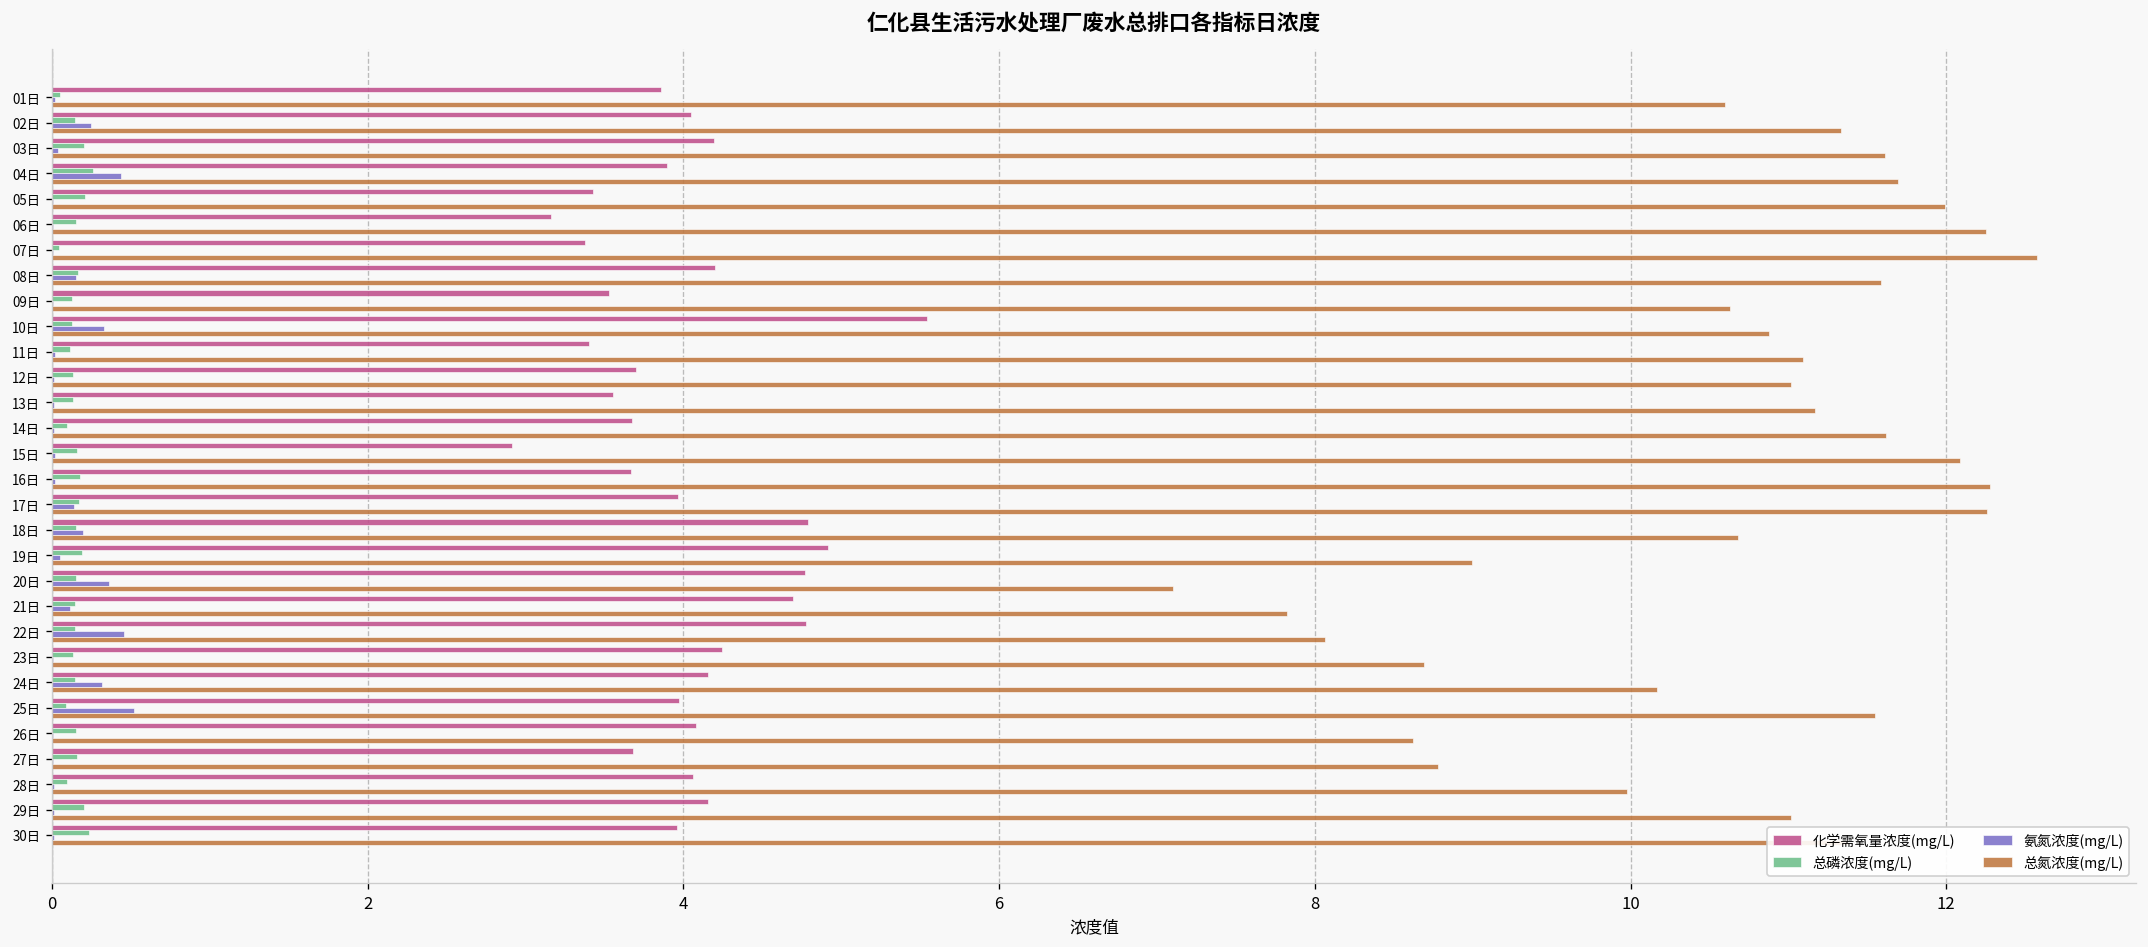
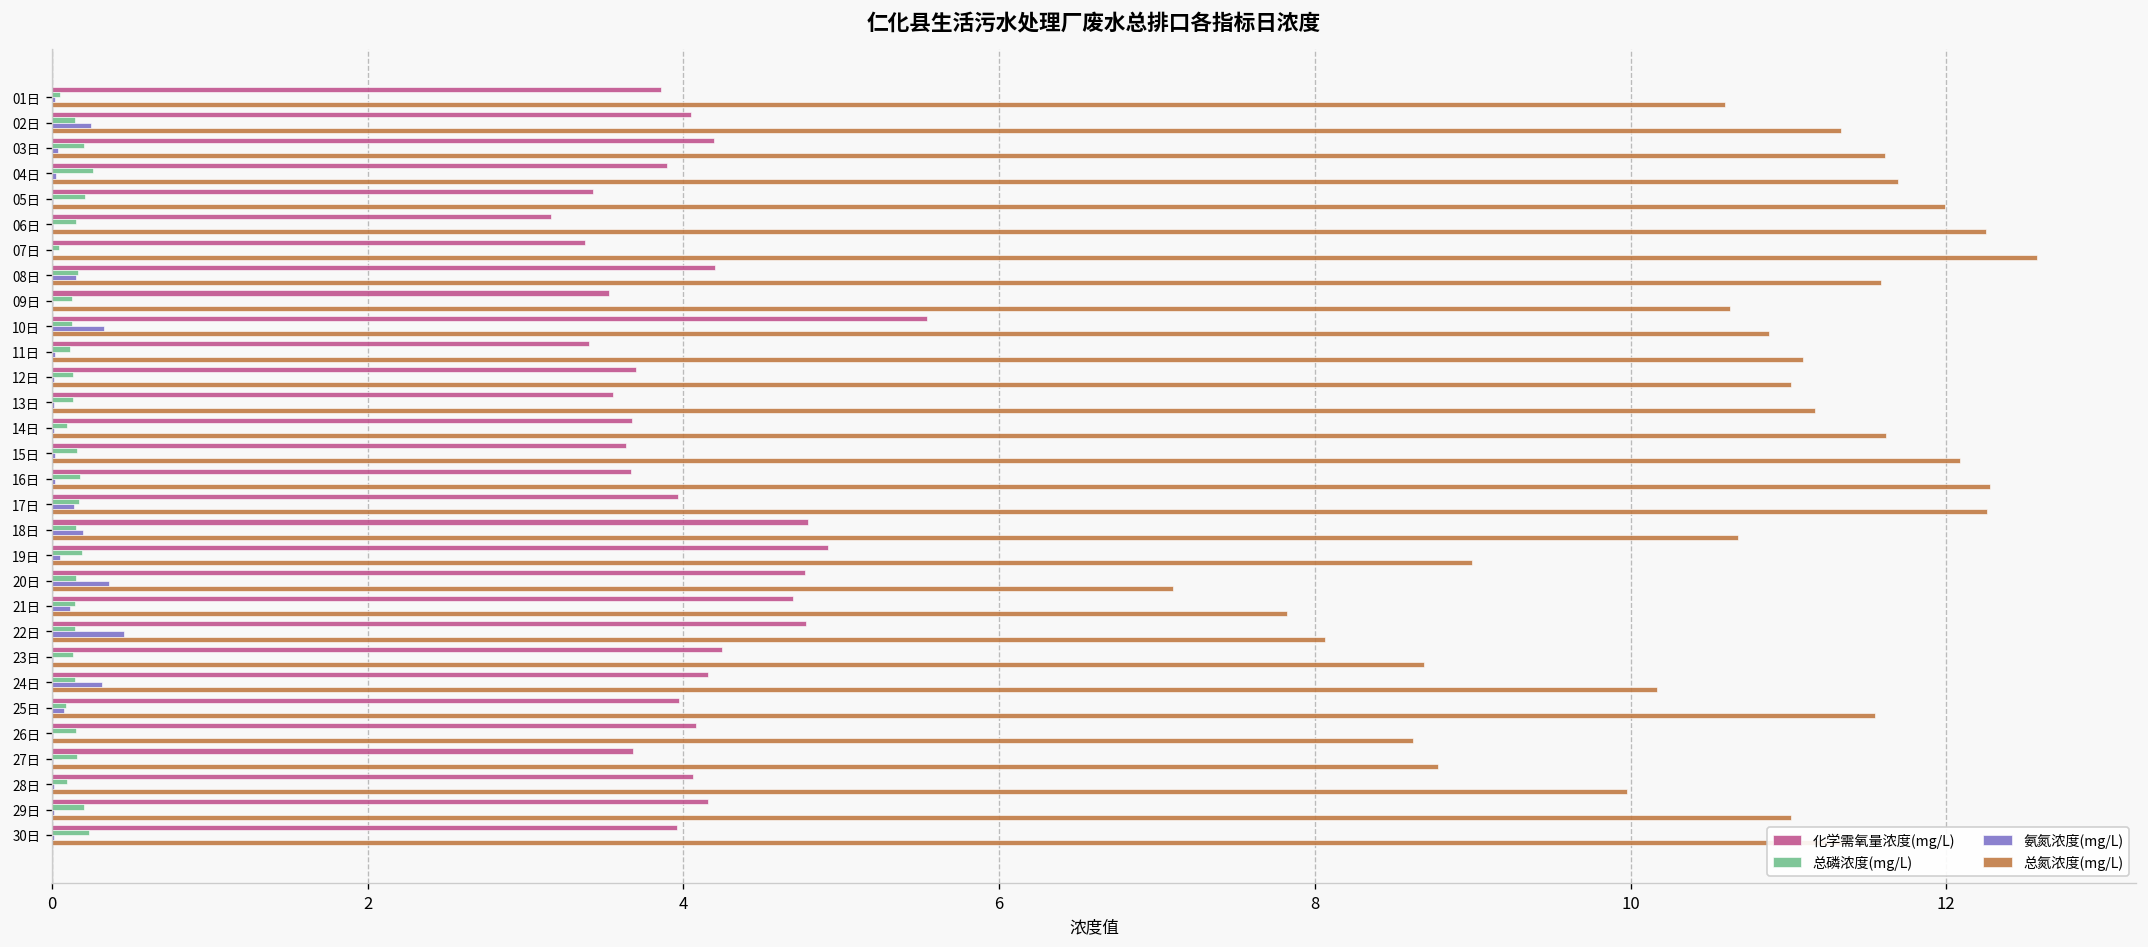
  {
    "化学需氧量浓度(mg/L)": {
      "01日": 3.86,
      "02日": 4.05,
      "03日": 4.19,
      "04日": 3.90,
      "05日": 3.42,
      "06日": 3.16,
      "07日": 3.37,
      "08日": 4.20,
      "09日": 3.53,
      "10日": 5.54,
      "11日": 3.40,
      "12日": 3.70,
      "13日": 3.55,
      "14日": 3.68,
-     "15日": 2.92,
+     "15日": 3.64,
      "16日": 3.67,
      "17日": 3.96,
      "18日": 4.79,
      "19日": 4.92,
      "20日": 4.77,
      "21日": 4.69,
      "22日": 4.78,
      "23日": 4.24,
      "24日": 4.16,
      "25日": 3.97,
      "26日": 4.08,
      "27日": 3.68,
      "28日": 4.06,
      "29日": 4.15,
      "30日": 3.96
    },
    "总磷浓度(mg/L)": {
      "01日": 0.05,
      "02日": 0.15,
      "03日": 0.20,
      "04日": 0.26,
      "05日": 0.21,
      "06日": 0.15,
      "07日": 0.04,
      "08日": 0.16,
      "09日": 0.12,
      "10日": 0.12,
      "11日": 0.12,
      "12日": 0.13,
      "13日": 0.14,
      "14日": 0.09,
      "15日": 0.16,
      "16日": 0.18,
      "17日": 0.17,
      "18日": 0.15,
      "19日": 0.19,
      "20日": 0.15,
      "21日": 0.15,
      "22日": 0.14,
      "23日": 0.13,
      "24日": 0.14,
      "25日": 0.09,
      "26日": 0.15,
      "27日": 0.16,
      "28日": 0.09,
      "29日": 0.20,
      "30日": 0.24
    },
    "氨氮浓度(mg/L)": {
      "02日": 0.25,
      "03日": 0.04,
-     "04日": 0.43,
+     "04日": 0.03,
      "08日": 0.15,
      "10日": 0.33,
      "11日": 0.02,
      "17日": 0.14,
      "18日": 0.20,
      "19日": 0.05,
      "20日": 0.36,
      "21日": 0.11,
      "22日": 0.46,
      "24日": 0.32,
-     "25日": 0.52
+     "25日": 0.07
    },
    "总氮浓度(mg/L)": {
      "01日": 10.60,
      "02日": 11.33,
      "03日": 11.61,
      "04日": 11.69,
      "05日": 11.99,
      "06日": 12.25,
      "07日": 12.57,
      "08日": 11.59,
      "09日": 10.63,
      "10日": 10.87,
      "11日": 11.09,
      "12日": 11.02,
      "13日": 11.17,
      "14日": 11.62,
      "15日": 12.09,
      "16日": 12.28,
      "17日": 12.26,
      "18日": 10.68,
      "19日": 8.99,
      "20日": 7.10,
      "21日": 7.82,
      "22日": 8.06,
      "23日": 8.69,
      "24日": 10.17,
      "25日": 11.55,
      "26日": 8.62,
      "27日": 8.78,
      "28日": 9.98,
      "29日": 11.02
    }
  }
